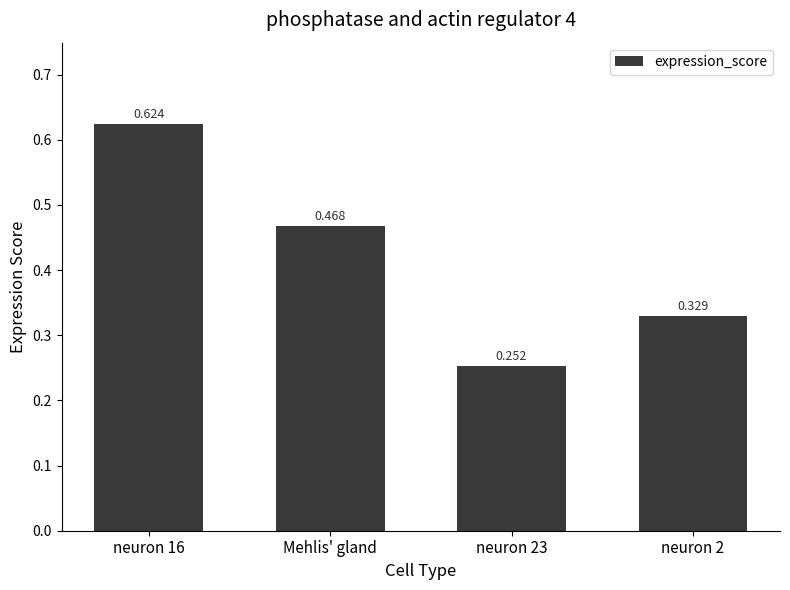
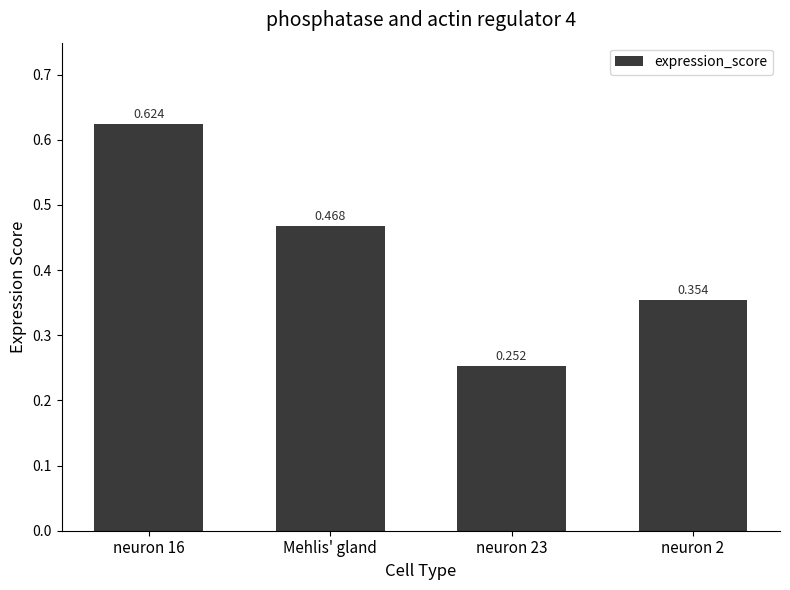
  {
    "neuron 16": 0.624,
    "Mehlis' gland": 0.468,
    "neuron 23": 0.252,
-   "neuron 2": 0.329
+   "neuron 2": 0.354
  }
